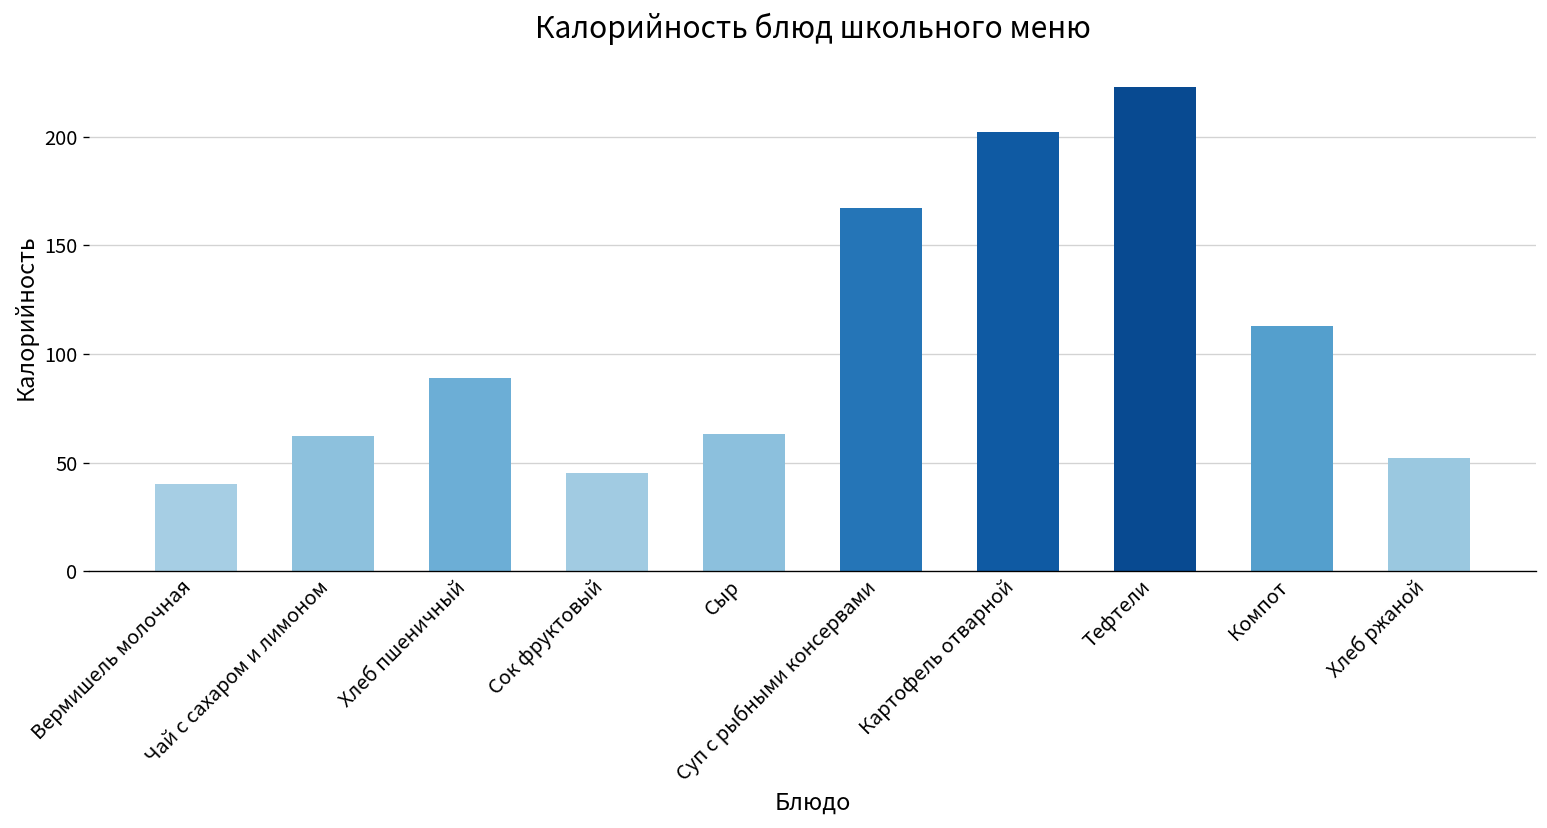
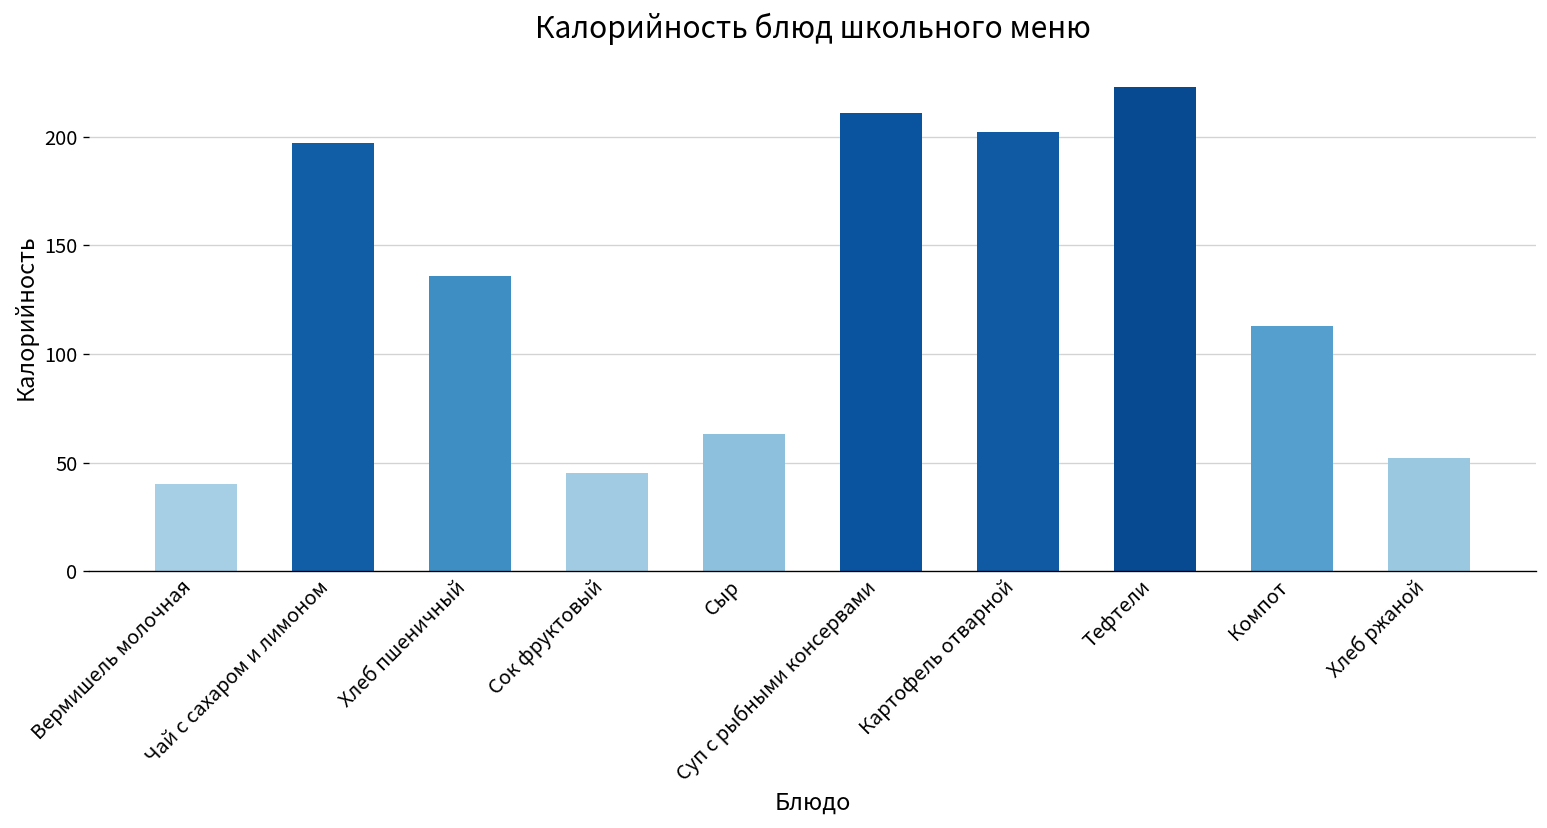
  {
    "Вермишель молочная": 40,
-   "Чай с сахаром и лимоном": 62,
-   "Хлеб пшеничный": 89,
+   "Чай с сахаром и лимоном": 197,
+   "Хлеб пшеничный": 136,
    "Сок фруктовый": 45,
    "Сыр": 63,
-   "Суп с рыбными консервами": 167,
+   "Суп с рыбными консервами": 211,
    "Картофель отварной": 202,
    "Тефтели": 223,
    "Компот": 113,
    "Хлеб ржаной": 52
  }
